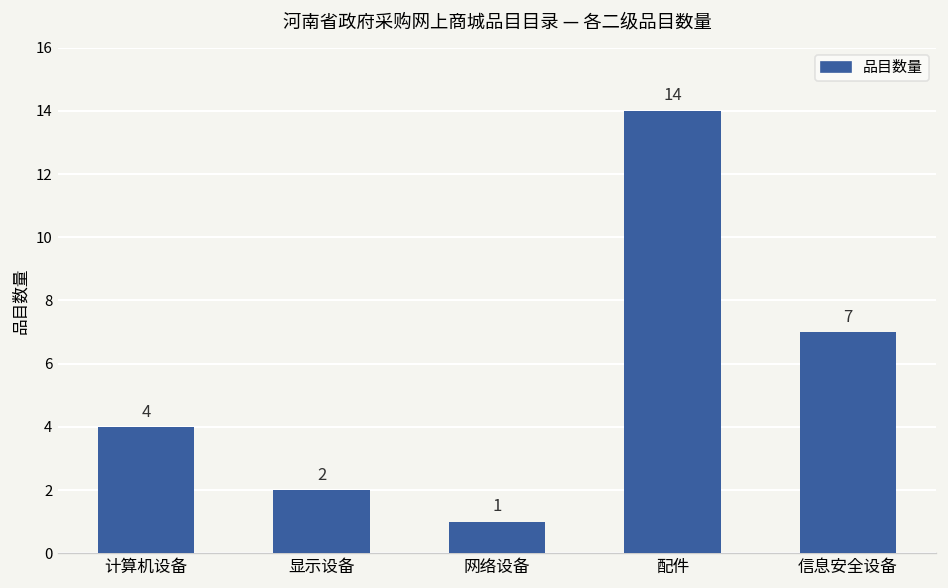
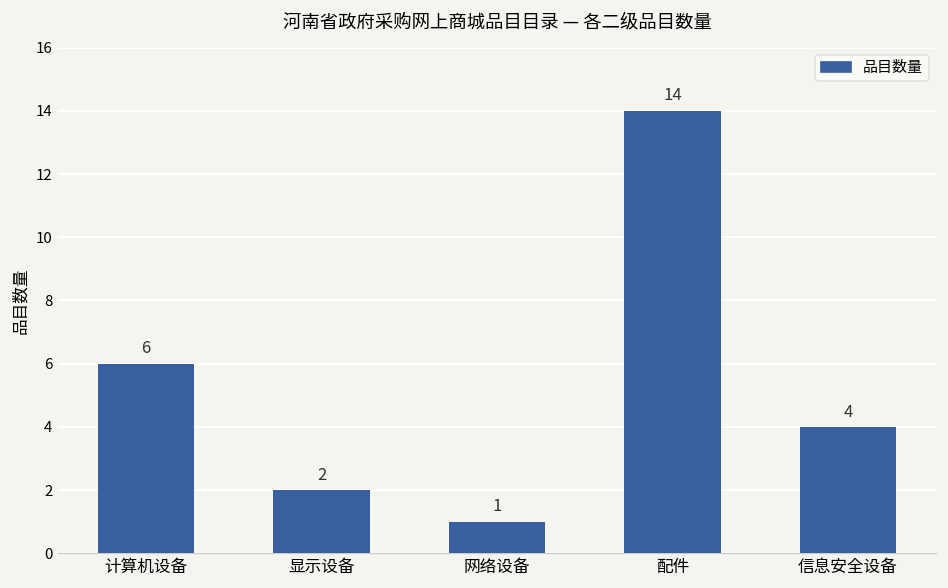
  {
-   "计算机设备": 4,
+   "计算机设备": 6,
    "显示设备": 2,
    "网络设备": 1,
    "配件": 14,
-   "信息安全设备": 7
+   "信息安全设备": 4
  }
